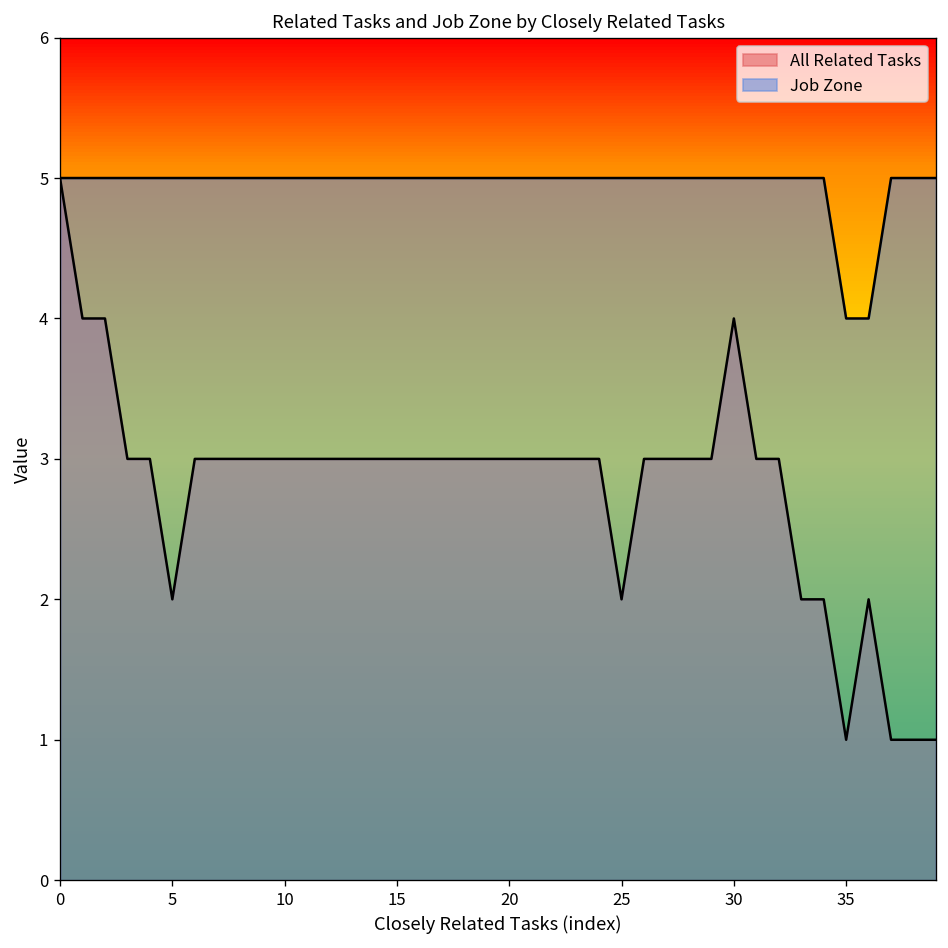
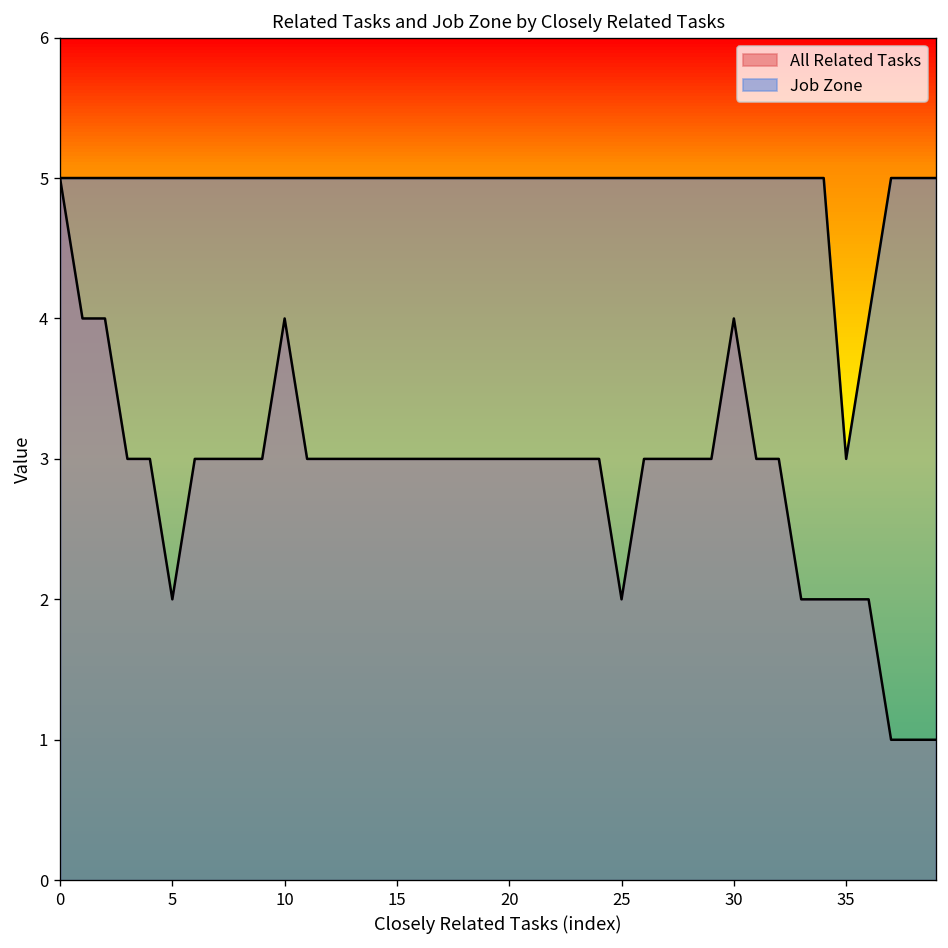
  {
    "All Related Tasks": {
      "5": 2,
-     "10": 3,
+     "10": 4,
      "15": 3,
      "20": 3,
      "25": 2,
      "30": 4,
-     "35": 1
+     "35": 2
    },
    "Job Zone": {
      "5": 5,
      "10": 5,
      "15": 5,
      "20": 5,
      "25": 5,
      "30": 5,
-     "35": 4
+     "35": 3
    }
  }
